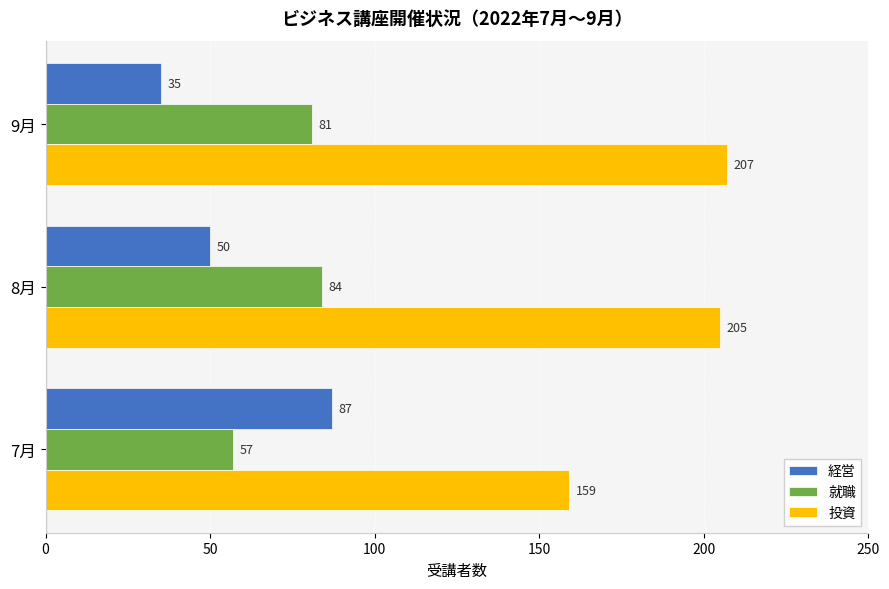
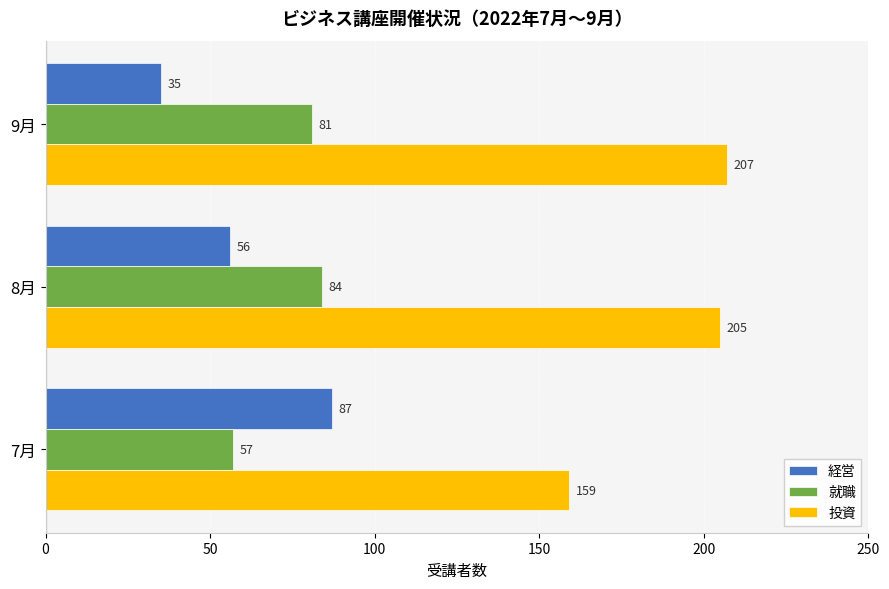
  {
    "経営": {
      "9月": 35,
-     "8月": 50,
+     "8月": 56,
      "7月": 87
    },
    "就職": {
      "9月": 81,
      "8月": 84,
      "7月": 57
    },
    "投資": {
      "9月": 207,
      "8月": 205,
      "7月": 159
    }
  }
